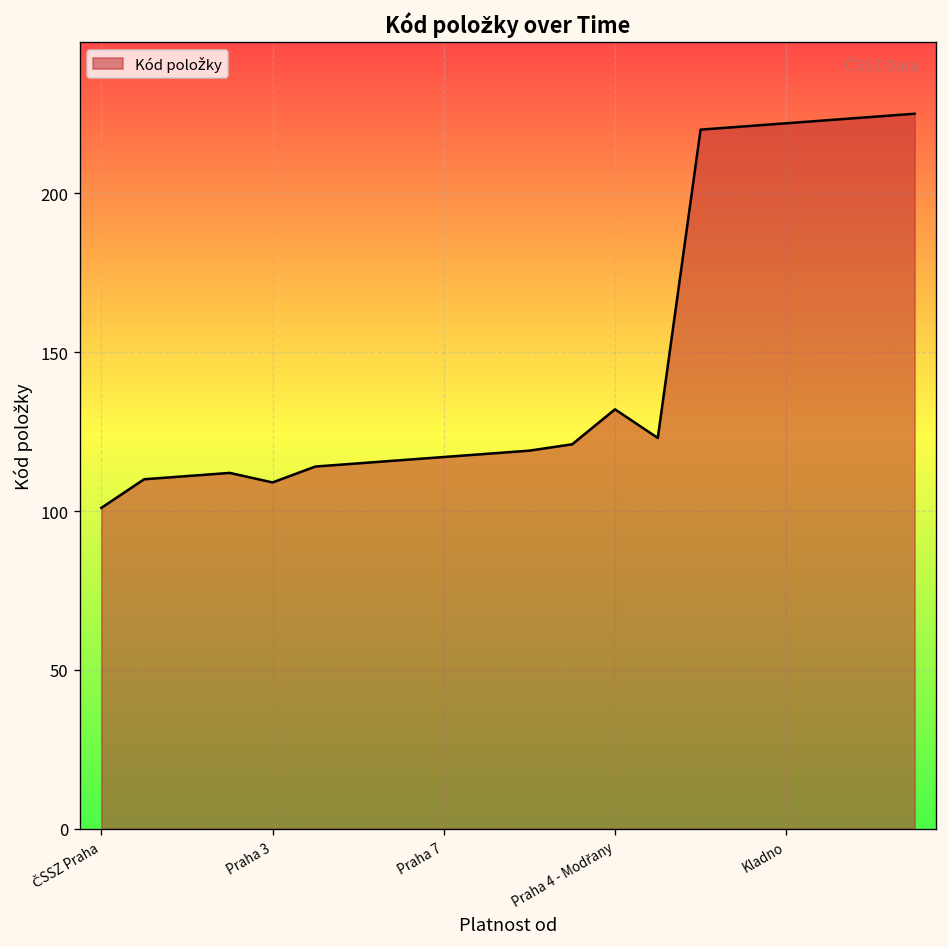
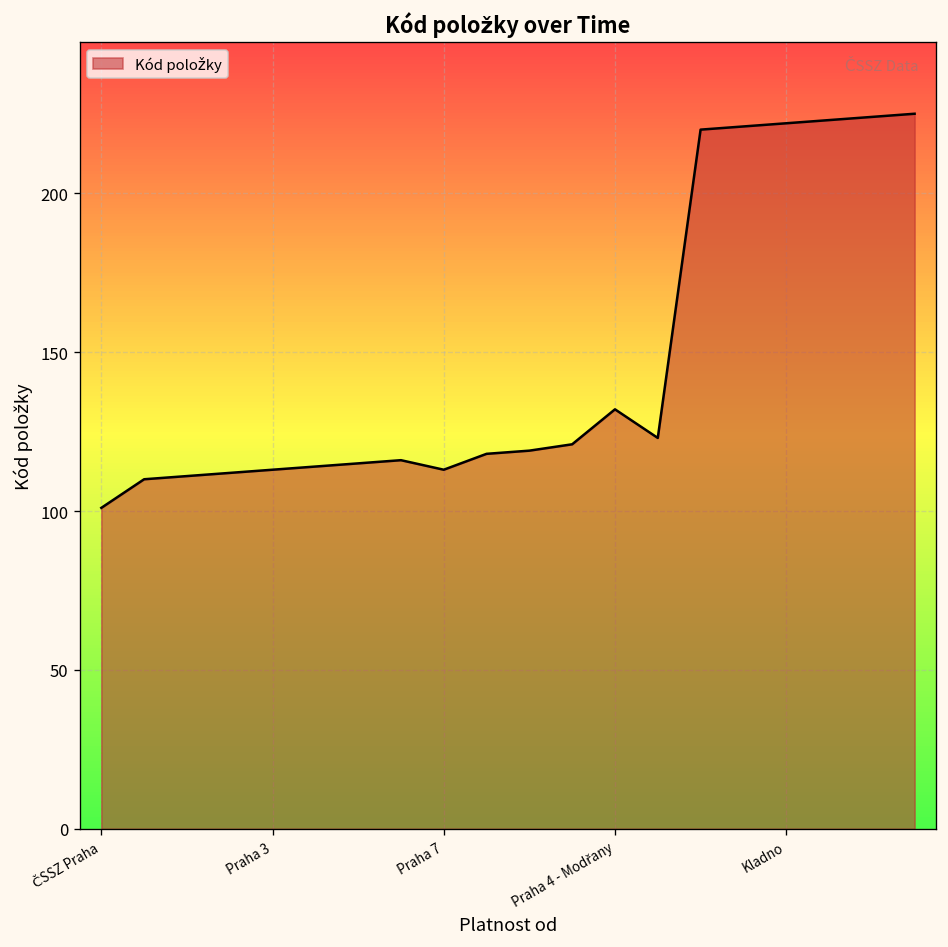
  {
    "ČSSZ Praha": 101,
-   "Praha 3": 109,
-   "Praha 7": 117,
+   "Praha 3": 113,
+   "Praha 7": 113,
    "Praha 4 - Modřany": 132,
    "Kladno": 222
  }
